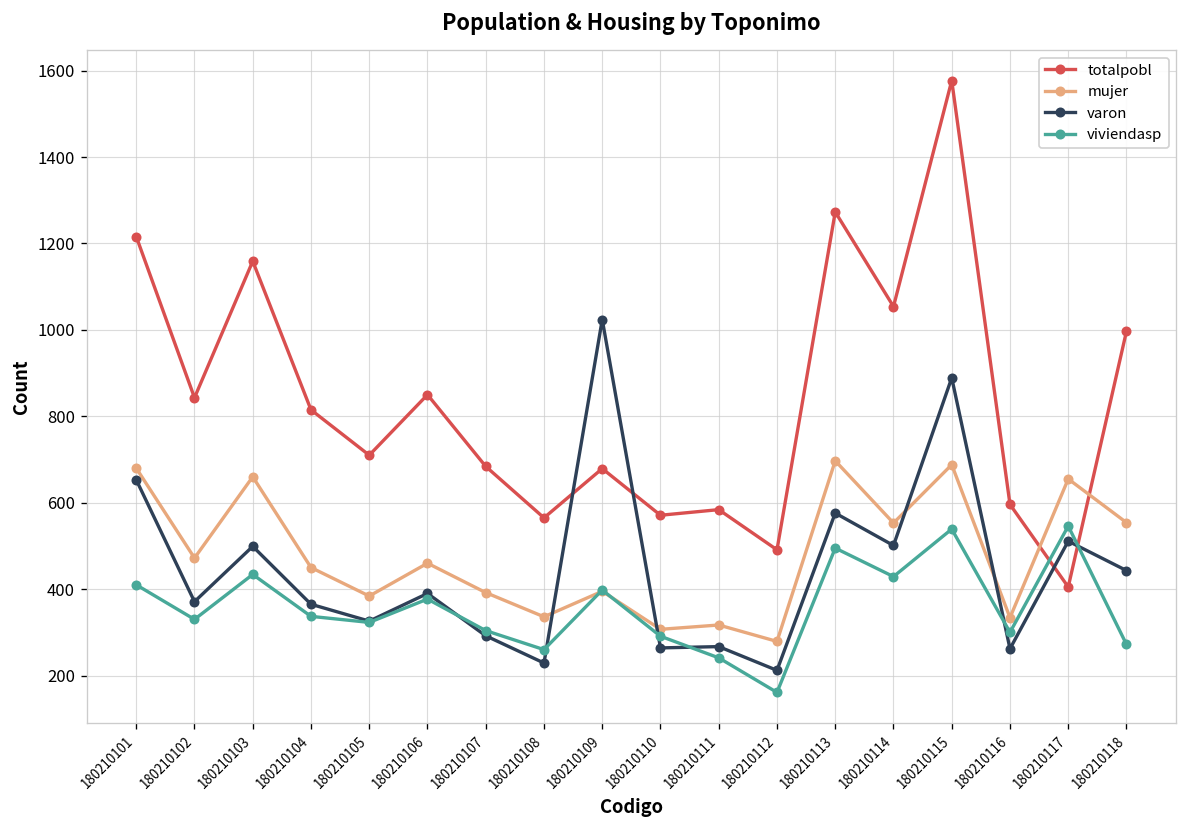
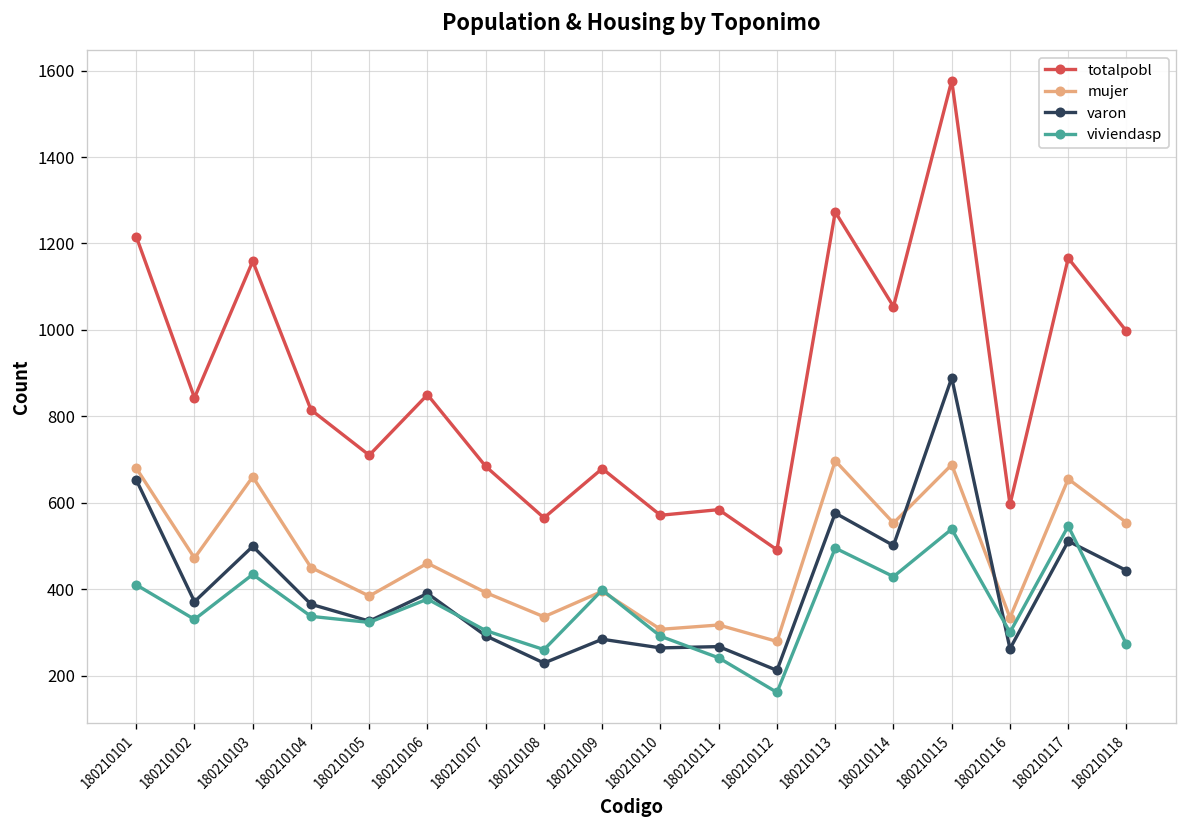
  {
    "totalpobl": {
      "180210101": 1220,
      "180210102": 840,
      "180210103": 1160,
      "180210104": 820,
      "180210105": 710,
      "180210106": 850,
      "180210107": 680,
      "180210108": 570,
      "180210109": 680,
      "180210110": 570,
      "180210111": 580,
      "180210112": 490,
      "180210113": 1270,
      "180210114": 1050,
      "180210115": 1580,
      "180210116": 600,
-     "180210117": 410,
+     "180210117": 1170,
      "180210118": 1000
    },
    "mujer": {
      "180210101": 680,
      "180210102": 470,
      "180210103": 660,
      "180210104": 450,
      "180210105": 380,
      "180210106": 460,
      "180210107": 390,
      "180210108": 340,
      "180210110": 310,
      "180210111": 320,
      "180210112": 280,
      "180210113": 700,
      "180210114": 550,
      "180210115": 690,
      "180210116": 330,
      "180210117": 660,
      "180210118": 550
    },
    "varon": {
      "180210101": 650,
      "180210102": 370,
      "180210103": 500,
      "180210104": 370,
      "180210106": 390,
      "180210107": 290,
      "180210108": 230,
-     "180210109": 1020,
+     "180210109": 280,
      "180210110": 260,
      "180210111": 270,
      "180210112": 210,
      "180210113": 580,
      "180210114": 500,
      "180210115": 890,
      "180210116": 260,
      "180210117": 510,
      "180210118": 440
    },
    "viviendasp": {
      "180210101": 410,
      "180210102": 330,
      "180210103": 430,
      "180210104": 340,
      "180210106": 380,
      "180210107": 300,
      "180210108": 260,
      "180210110": 290,
      "180210111": 240,
      "180210112": 160,
      "180210113": 500,
      "180210114": 430,
      "180210115": 540,
      "180210116": 300,
      "180210117": 550,
      "180210118": 270
    }
  }
